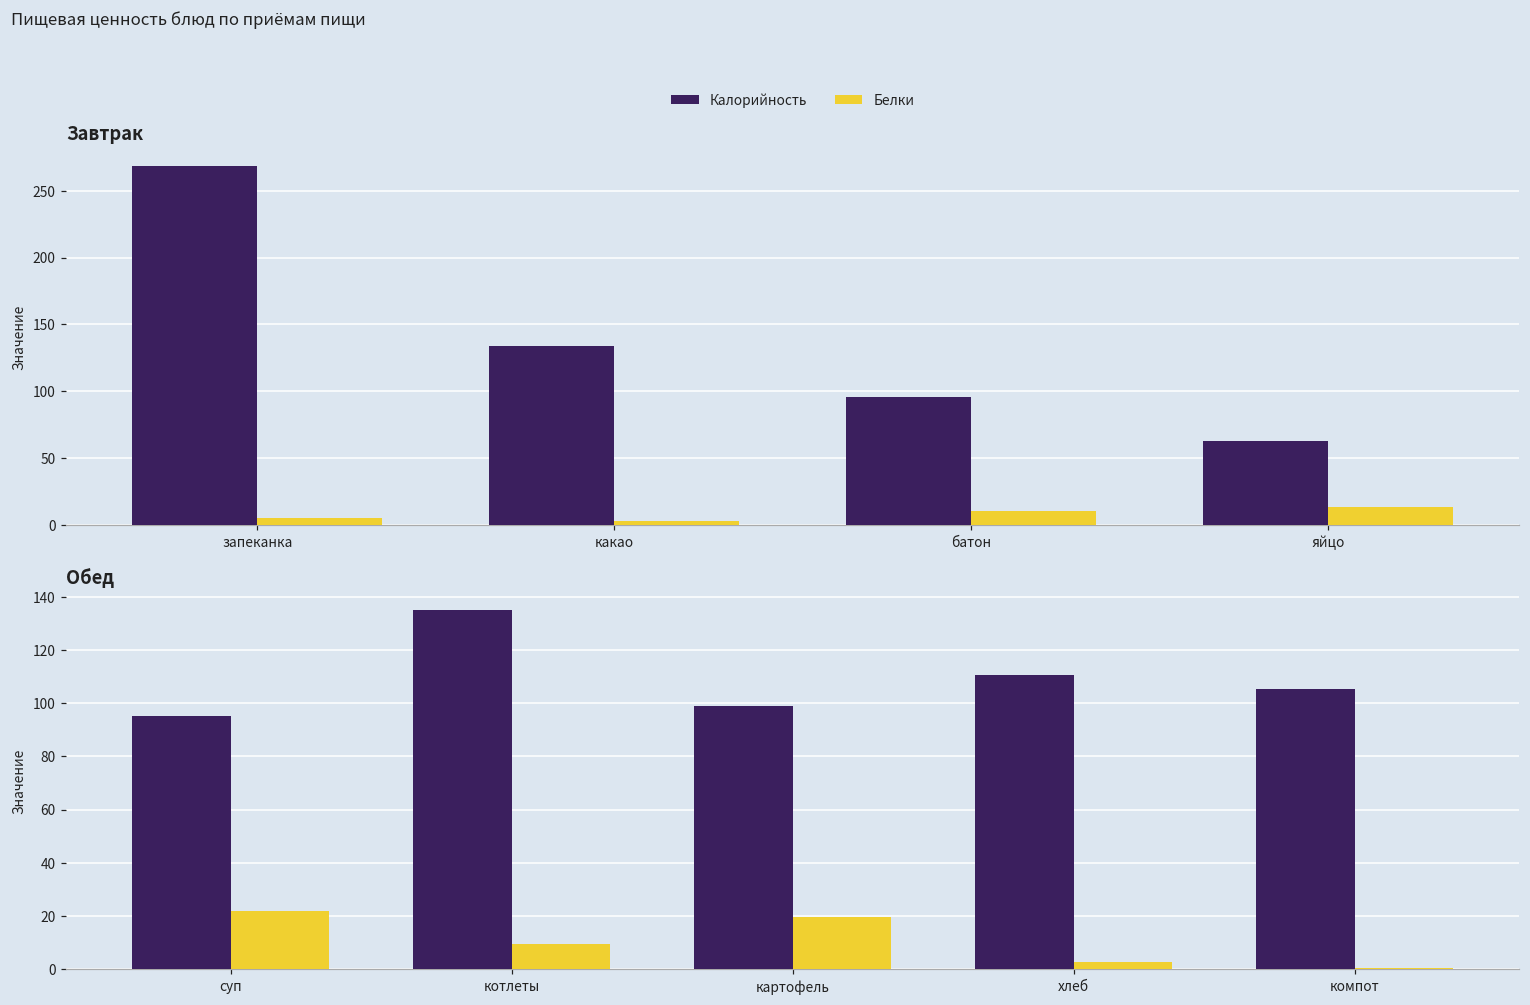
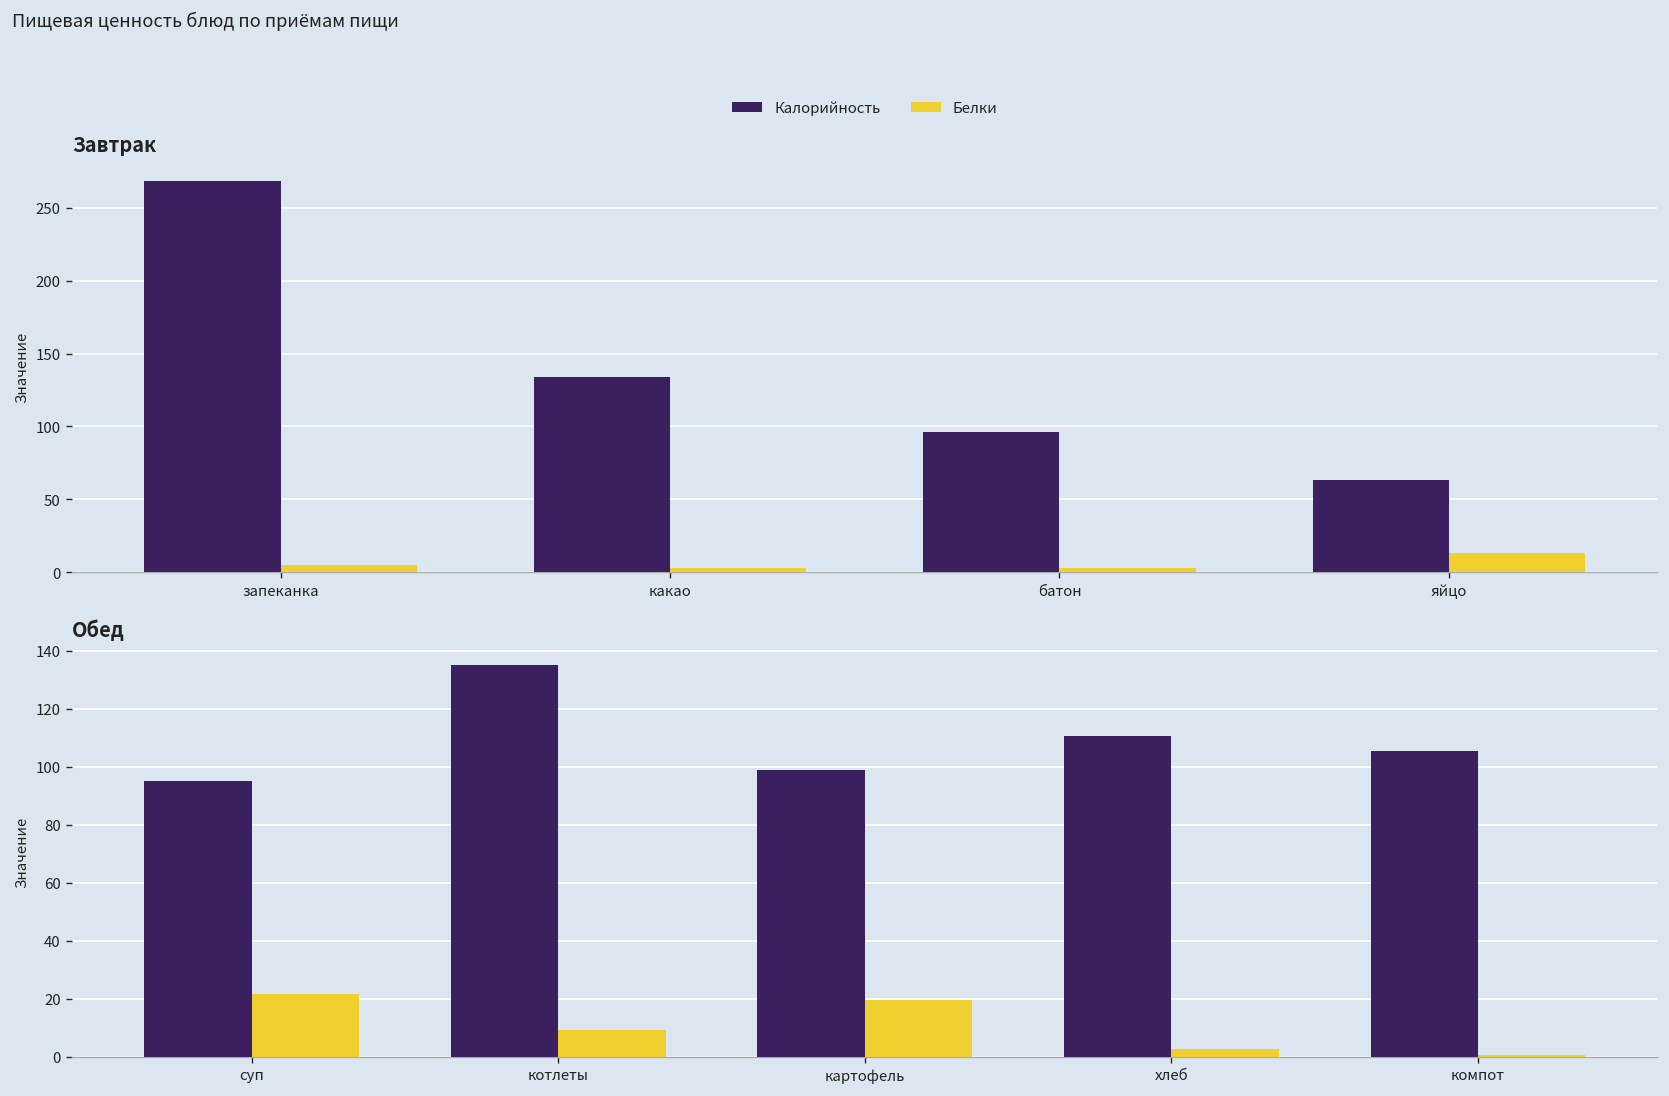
  {
    "Завтрак": {
      "Калорийность": {
        "запеканка": 268,
        "какао": 134,
        "батон": 96,
        "яйцо": 63
      },
      "Белки": {
        "запеканка": 5,
        "какао": 3,
-       "батон": 10,
+       "батон": 3,
        "яйцо": 14
      }
    },
    "Обед": {
      "Калорийность": {
        "суп": 95,
        "котлеты": 135,
        "картофель": 99,
        "хлеб": 111,
        "компот": 106
      },
      "Белки": {
        "суп": 22,
        "котлеты": 9,
        "картофель": 20,
        "хлеб": 3
      }
    }
  }
